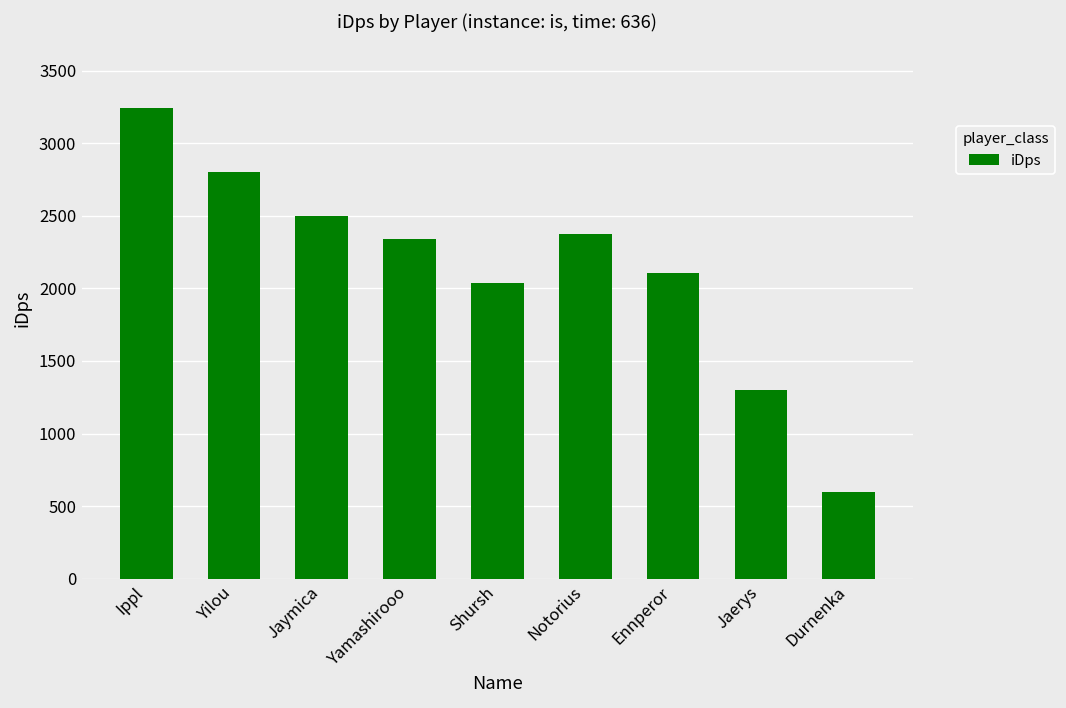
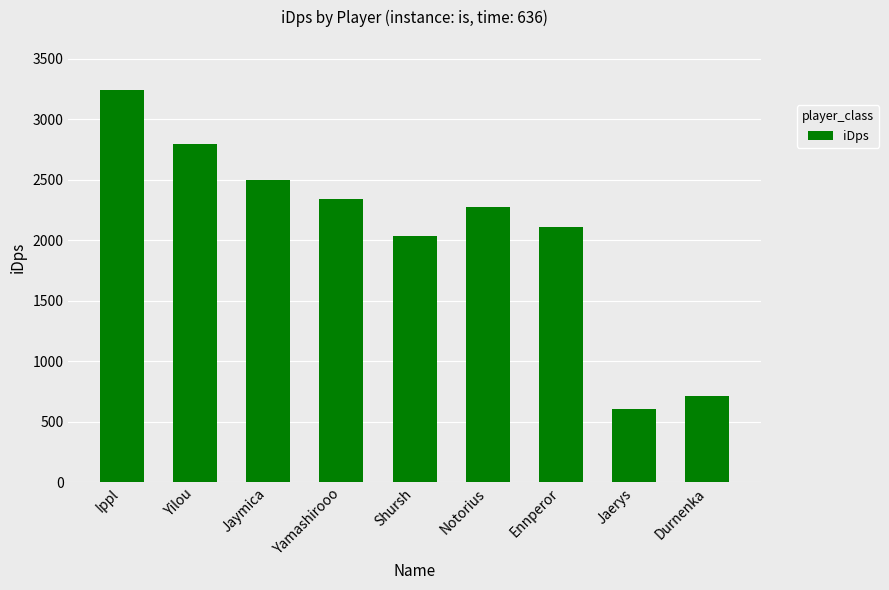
  {
    "Ippl": 3240,
    "Yilou": 2800,
    "Jaymica": 2500,
    "Yamashirooo": 2340,
    "Shursh": 2040,
-   "Notorius": 2370,
+   "Notorius": 2270,
    "Ennperor": 2110,
-   "Jaerys": 1300,
-   "Durnenka": 600
+   "Jaerys": 610,
+   "Durnenka": 710
  }
